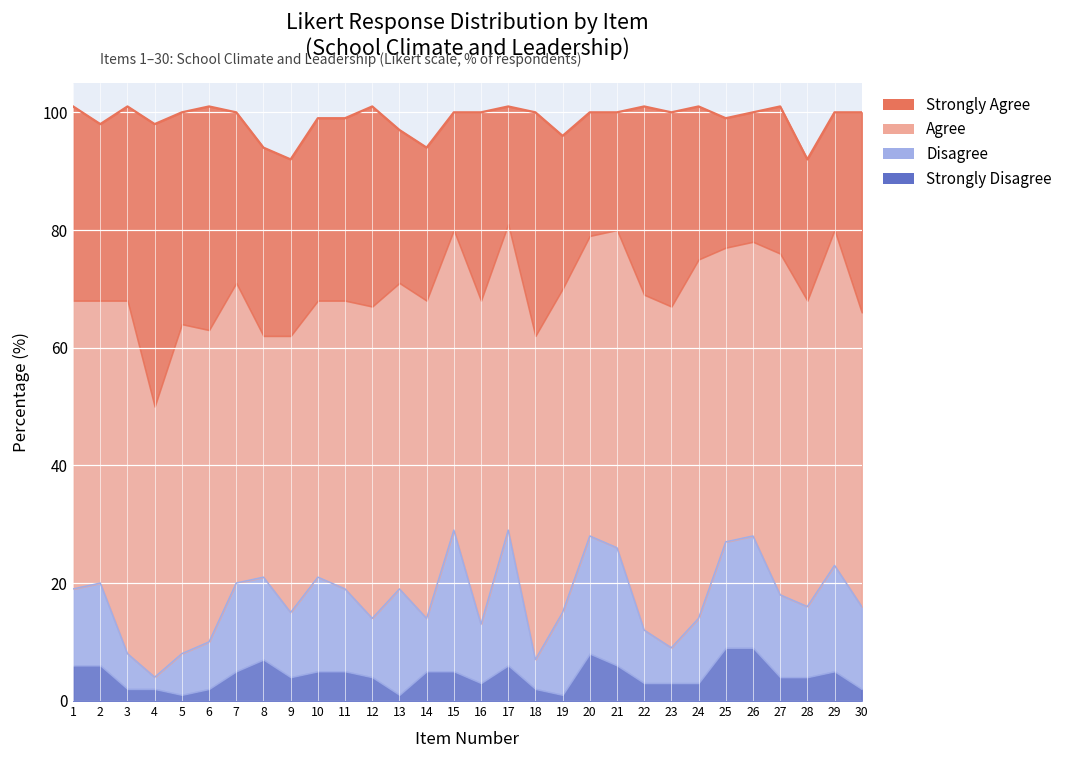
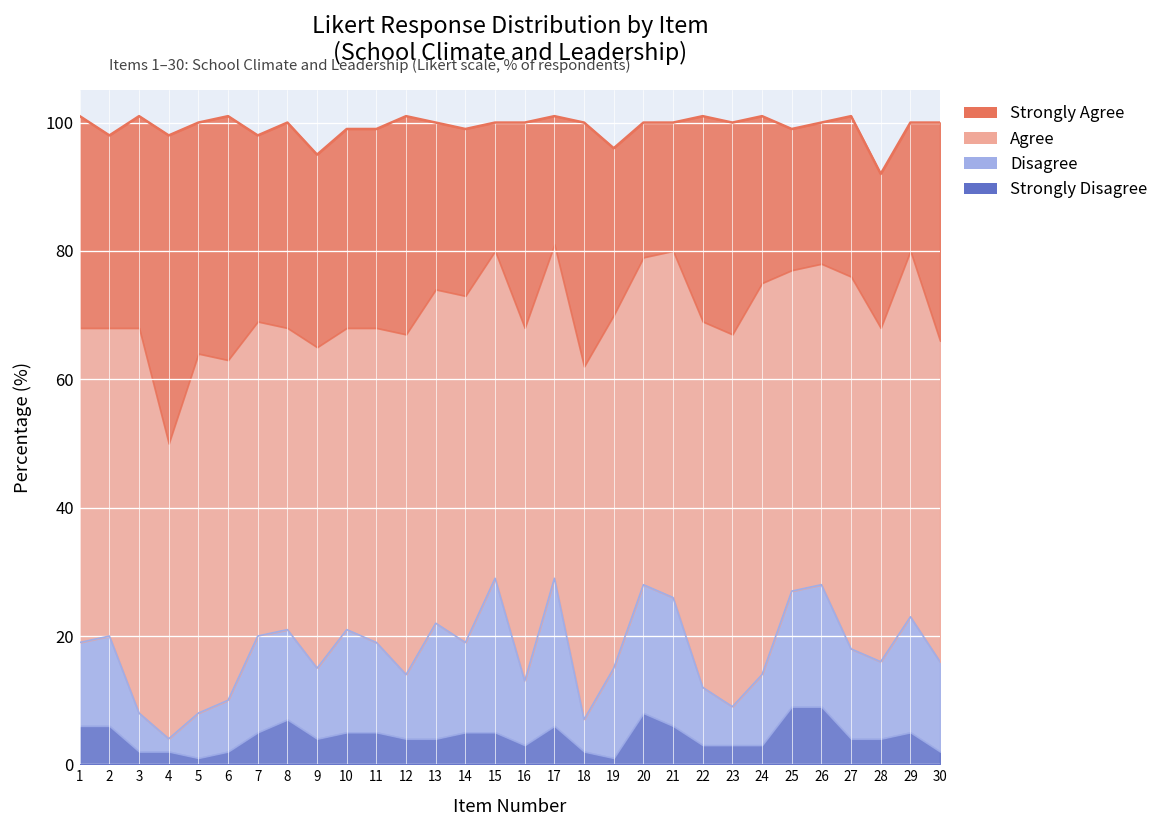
  {
    "Strongly Disagree": {
      "1": 6,
      "2": 6,
      "3": 2,
      "4": 2,
      "5": 1,
      "6": 2,
      "7": 5,
      "8": 7,
      "9": 4,
      "10": 5,
      "11": 5,
      "12": 4,
-     "13": 1,
+     "13": 4,
      "14": 5,
      "15": 5,
      "16": 3,
      "17": 6,
      "18": 2,
      "19": 1,
      "20": 8,
      "21": 6,
      "22": 3,
      "23": 3,
      "24": 3,
      "25": 9,
      "26": 9,
      "27": 4,
      "28": 4,
      "29": 5,
      "30": 2
    },
    "Disagree": {
      "1": 19,
      "2": 20,
      "3": 8,
      "4": 4,
      "5": 8,
      "6": 10,
      "7": 20,
      "8": 21,
      "9": 15,
      "10": 21,
      "11": 19,
      "12": 14,
-     "14": 9,
+     "14": 14,
      "15": 29,
      "16": 13,
      "17": 29,
      "18": 7,
      "19": 15,
      "20": 28,
      "21": 26,
      "22": 12,
      "23": 9,
      "24": 14,
      "25": 27,
      "26": 28,
      "27": 18,
      "28": 16,
      "29": 23,
      "30": 16
    },
    "Agree": {
      "1": 49,
      "2": 48,
      "3": 60,
      "4": 46,
      "5": 56,
      "6": 53,
-     "7": 51,
-     "8": 41,
-     "9": 47,
+     "7": 49,
+     "8": 47,
+     "9": 50,
      "10": 47,
      "11": 49,
      "12": 53,
      "13": 52,
      "14": 54,
      "15": 51,
      "16": 55,
      "17": 52,
      "18": 55,
      "19": 55,
      "20": 51,
      "21": 54,
      "22": 57,
      "23": 58,
      "24": 61,
      "25": 50,
      "26": 50,
      "27": 58,
      "28": 52,
      "29": 57,
      "30": 50
    },
    "Strongly Agree": {
      "1": 33,
      "2": 30,
      "3": 33,
      "4": 48,
      "5": 36,
      "6": 38,
      "7": 29,
      "8": 32,
      "9": 30,
      "10": 31,
      "11": 31,
      "12": 34,
      "13": 26,
      "14": 26,
      "15": 20,
      "16": 32,
      "17": 20,
      "18": 38,
      "19": 26,
      "20": 21,
      "21": 20,
      "22": 32,
      "23": 33,
      "24": 26,
      "25": 22,
      "26": 22,
      "27": 25,
      "28": 24,
      "29": 20,
      "30": 34
    }
  }
